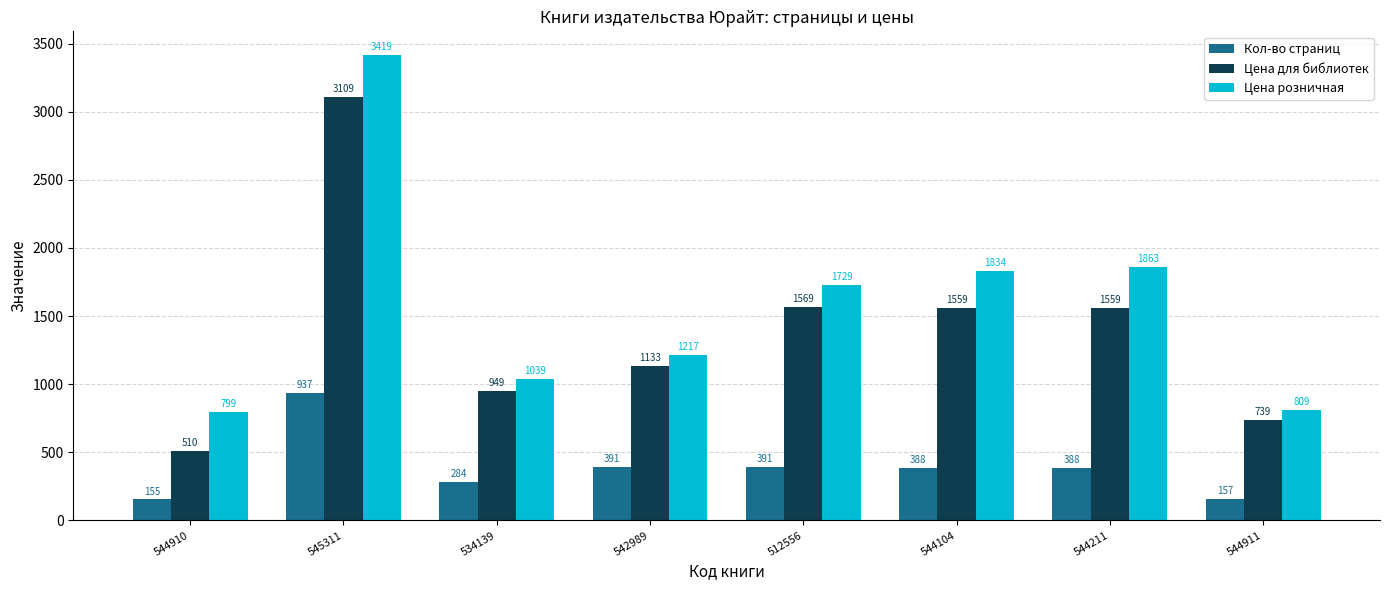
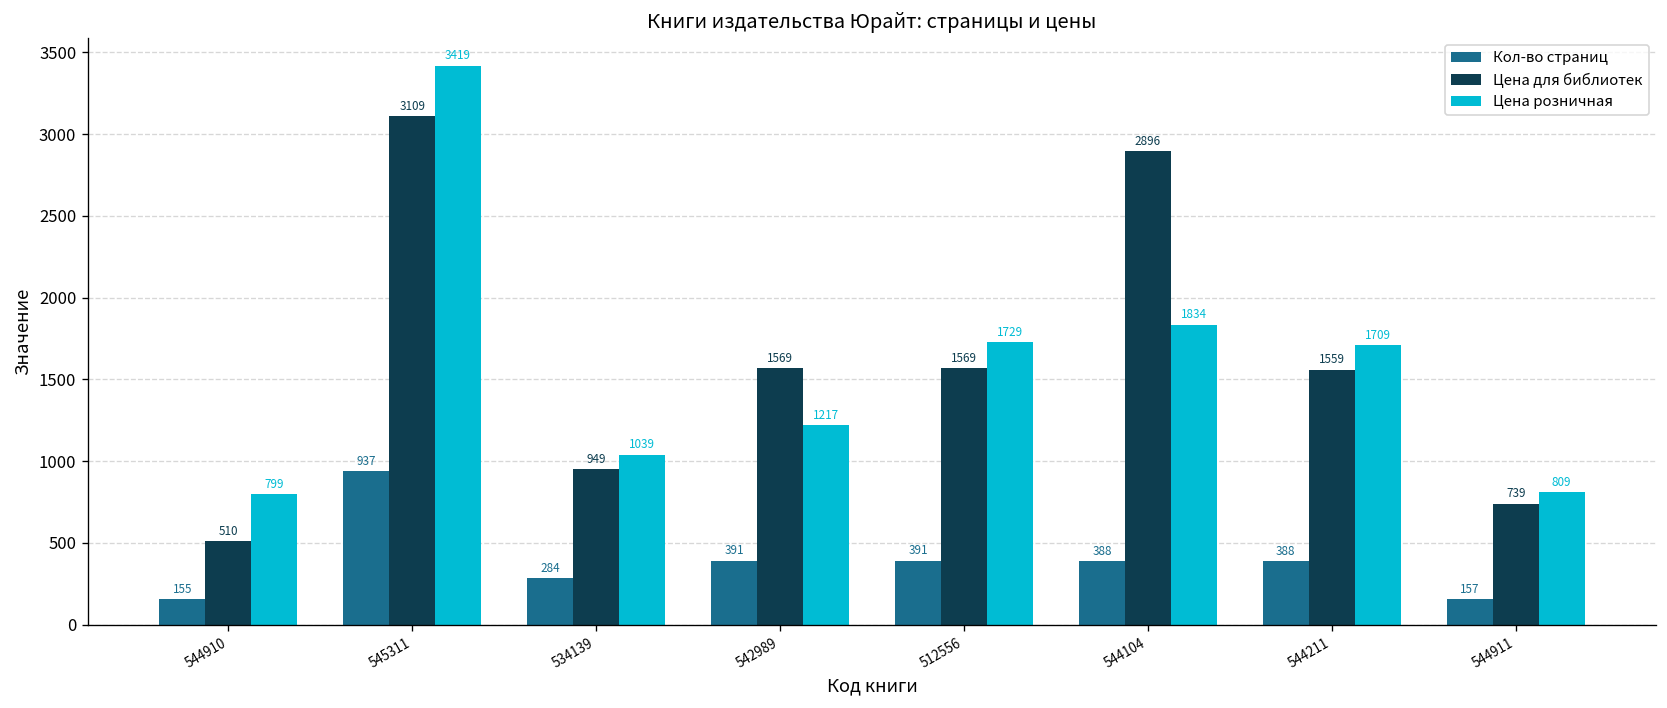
  {
    "Кол-во страниц": {
      "544910": 155,
      "545311": 937,
      "534139": 284,
      "542989": 391,
      "512556": 391,
      "544104": 388,
      "544211": 388,
      "544911": 157
    },
    "Цена для библиотек": {
      "545311": 3109,
      "534139": 949,
-     "542989": 1133,
+     "542989": 1569,
      "512556": 1569,
-     "544104": 1559,
+     "544104": 2896,
      "544211": 1559,
      "544911": 739
    },
    "Цена розничная": {
      "544910": 799,
      "545311": 3419,
      "534139": 1039,
      "512556": 1729,
      "544104": 1834,
-     "544211": 1863,
+     "544211": 1709,
      "544911": 809
    }
  }
